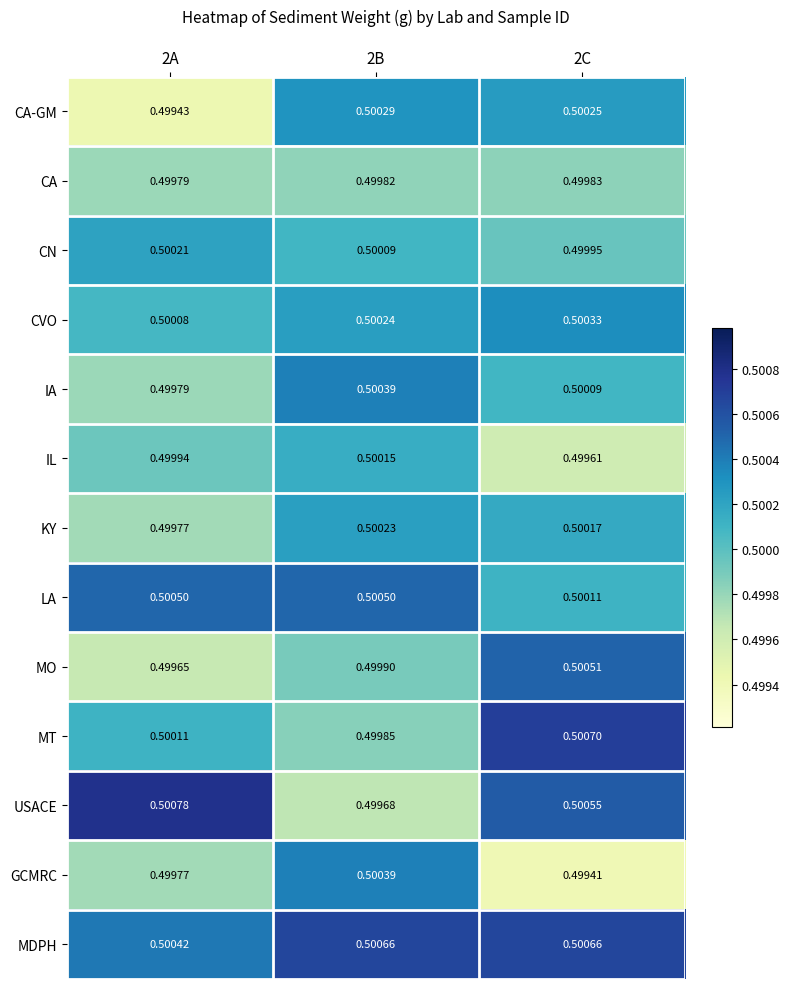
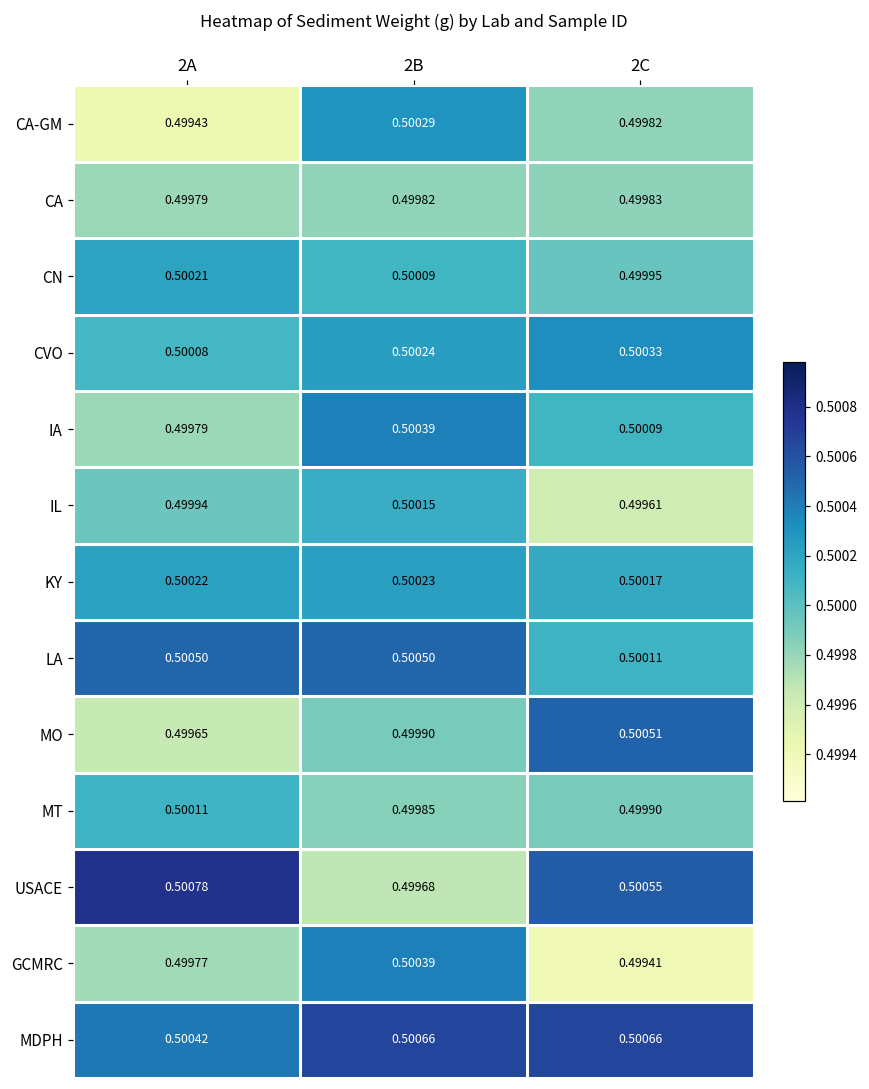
  {
    "CA-GM": {
      "2A": 0.49943,
      "2B": 0.50029,
-     "2C": 0.50025
+     "2C": 0.49982
    },
    "CA": {
      "2A": 0.49979,
      "2B": 0.49982,
      "2C": 0.49983
    },
    "CN": {
      "2A": 0.50021,
      "2B": 0.50009,
      "2C": 0.49995
    },
    "CVO": {
      "2A": 0.50008,
      "2B": 0.50024,
      "2C": 0.50033
    },
    "IA": {
      "2A": 0.49979,
      "2B": 0.50039,
      "2C": 0.50009
    },
    "IL": {
      "2A": 0.49994,
      "2B": 0.50015,
      "2C": 0.49961
    },
    "KY": {
-     "2A": 0.49977,
+     "2A": 0.50022,
      "2B": 0.50023,
      "2C": 0.50017
    },
    "LA": {
      "2A": 0.50050,
      "2B": 0.50050,
      "2C": 0.50011
    },
    "MO": {
      "2A": 0.49965,
      "2B": 0.49990,
      "2C": 0.50051
    },
    "MT": {
      "2A": 0.50011,
      "2B": 0.49985,
-     "2C": 0.50070
+     "2C": 0.49990
    },
    "USACE": {
      "2A": 0.50078,
      "2B": 0.49968,
      "2C": 0.50055
    },
    "GCMRC": {
      "2A": 0.49977,
      "2B": 0.50039,
      "2C": 0.49941
    },
    "MDPH": {
      "2A": 0.50042,
      "2B": 0.50066,
      "2C": 0.50066
    }
  }
